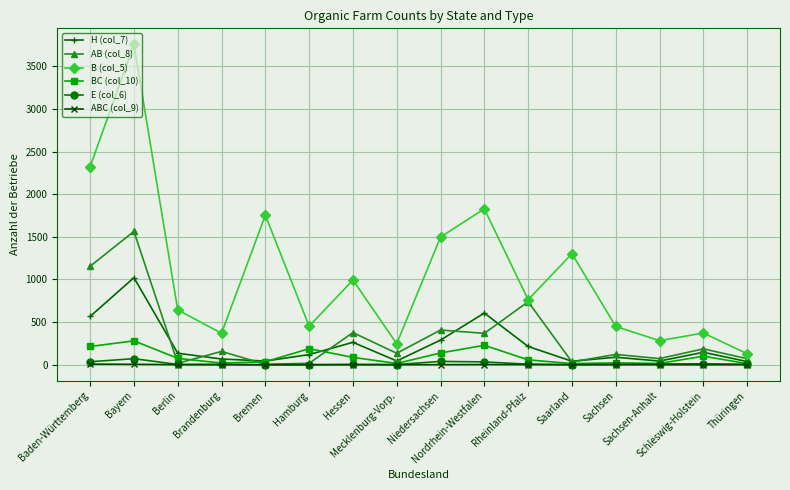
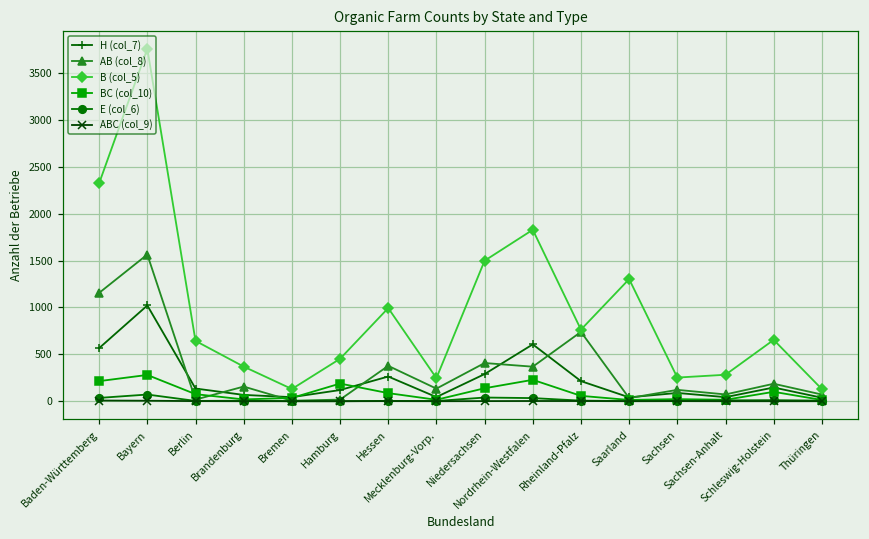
  {
    "B (col_5)": {
      "Baden-Württemberg": 2300,
      "Berlin": 600,
      "Brandenburg": 400,
-     "Bremen": 1800,
+     "Bremen": 100,
      "Hamburg": 500,
      "Hessen": 1000,
      "Mecklenburg-Vorp.": 200,
      "Niedersachsen": 1500,
      "Nordrhein-Westfalen": 1800,
      "Saarland": 1300,
-     "Sachsen": 400,
+     "Sachsen": 300,
      "Sachsen-Anhalt": 300,
-     "Schleswig-Holstein": 400,
+     "Schleswig-Holstein": 700,
      "Thüringen": 100
    }
  }
